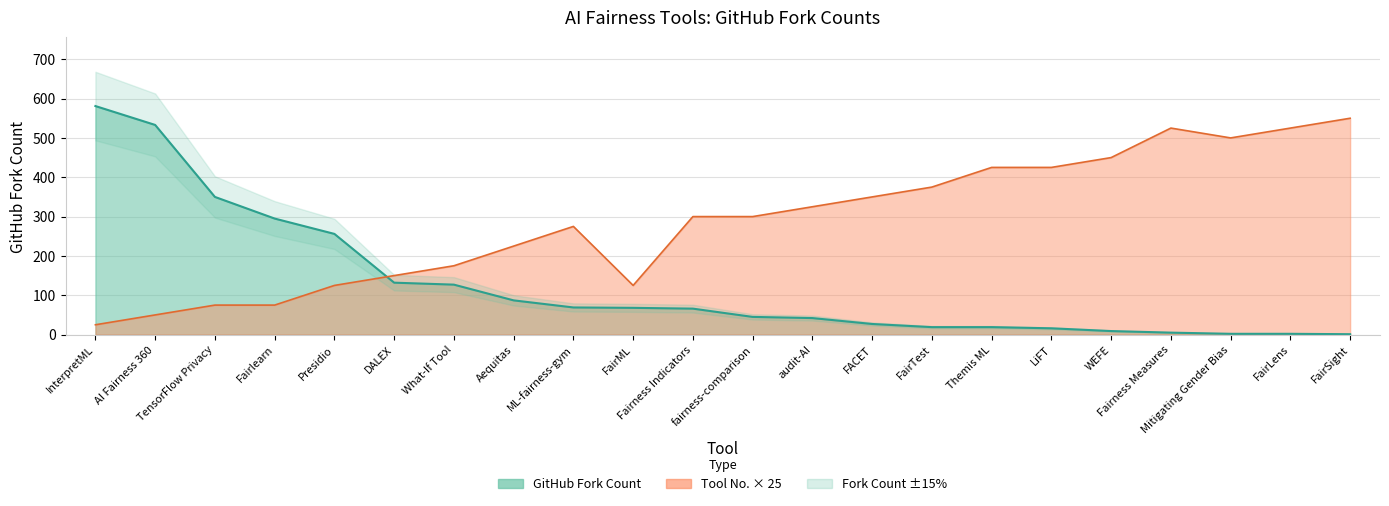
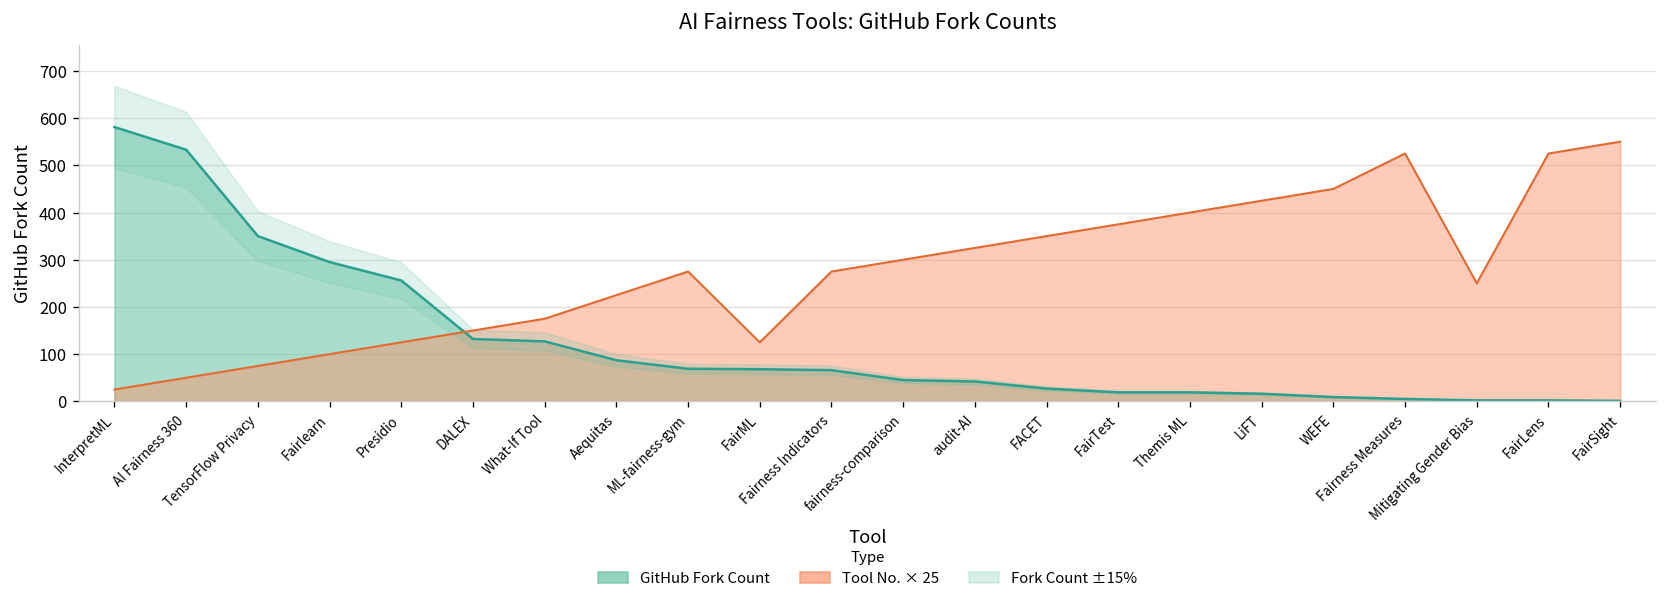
  {
    "Tool No. × 25": {
      "InterpretML": 30,
      "AI Fairness 360": 50,
      "TensorFlow Privacy": 80,
-     "Fairlearn": 80,
+     "Fairlearn": 100,
      "Presidio": 130,
      "What-If Tool": 180,
      "Aequitas": 230,
      "ML-fairness-gym": 280,
      "FairML": 130,
-     "Fairness Indicators": 300,
+     "Fairness Indicators": 280,
      "fairness-comparison": 300,
      "audit-AI": 330,
      "FACET": 350,
      "FairTest": 380,
-     "Themis ML": 430,
+     "Themis ML": 400,
      "LiFT": 430,
      "WEFE": 450,
      "Fairness Measures": 530,
-     "Mitigating Gender Bias": 500,
+     "Mitigating Gender Bias": 250,
      "FairLens": 530,
      "FairSight": 550
    }
  }
